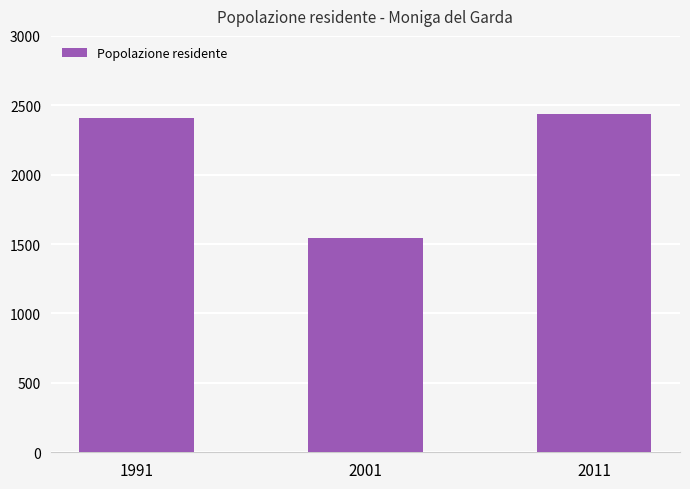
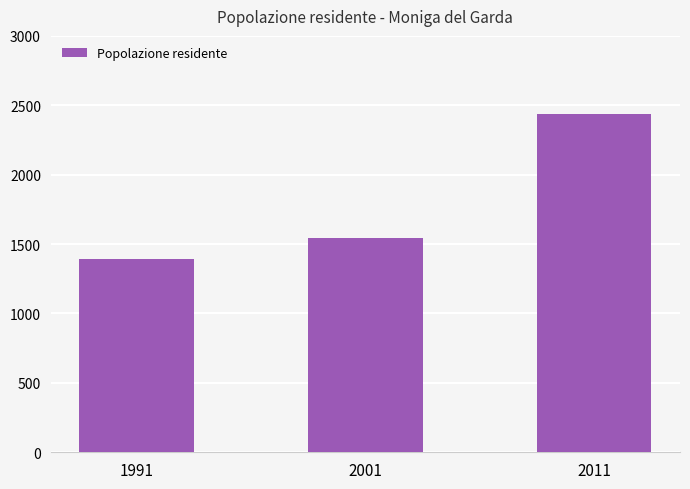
  {
-   "1991": 2410,
+   "1991": 1390,
    "2001": 1540,
    "2011": 2440
  }
